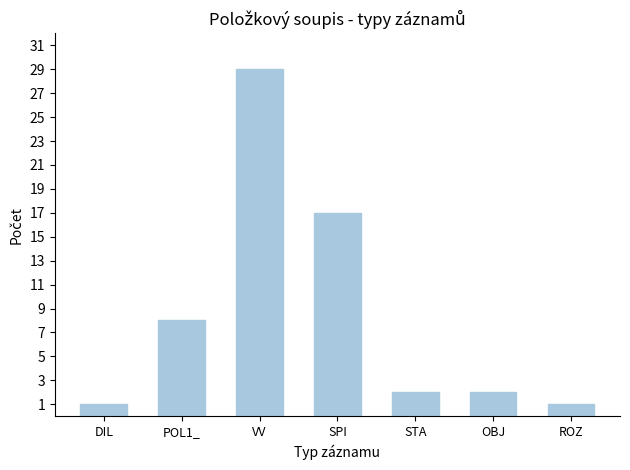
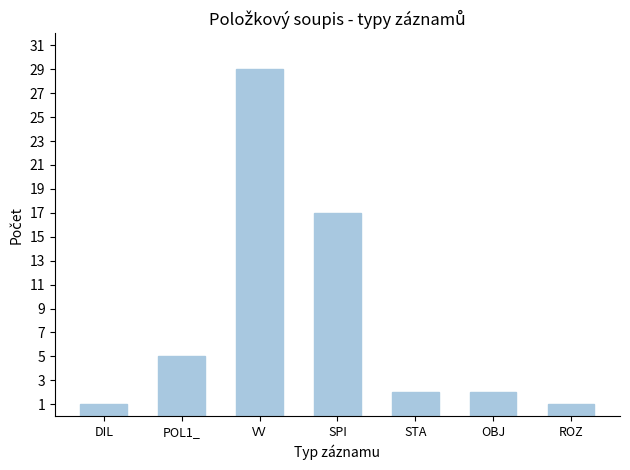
  {
    "DIL": 1,
-   "POL1_": 8,
+   "POL1_": 5,
    "VV": 29,
    "SPI": 17,
    "STA": 2,
    "OBJ": 2,
    "ROZ": 1
  }
